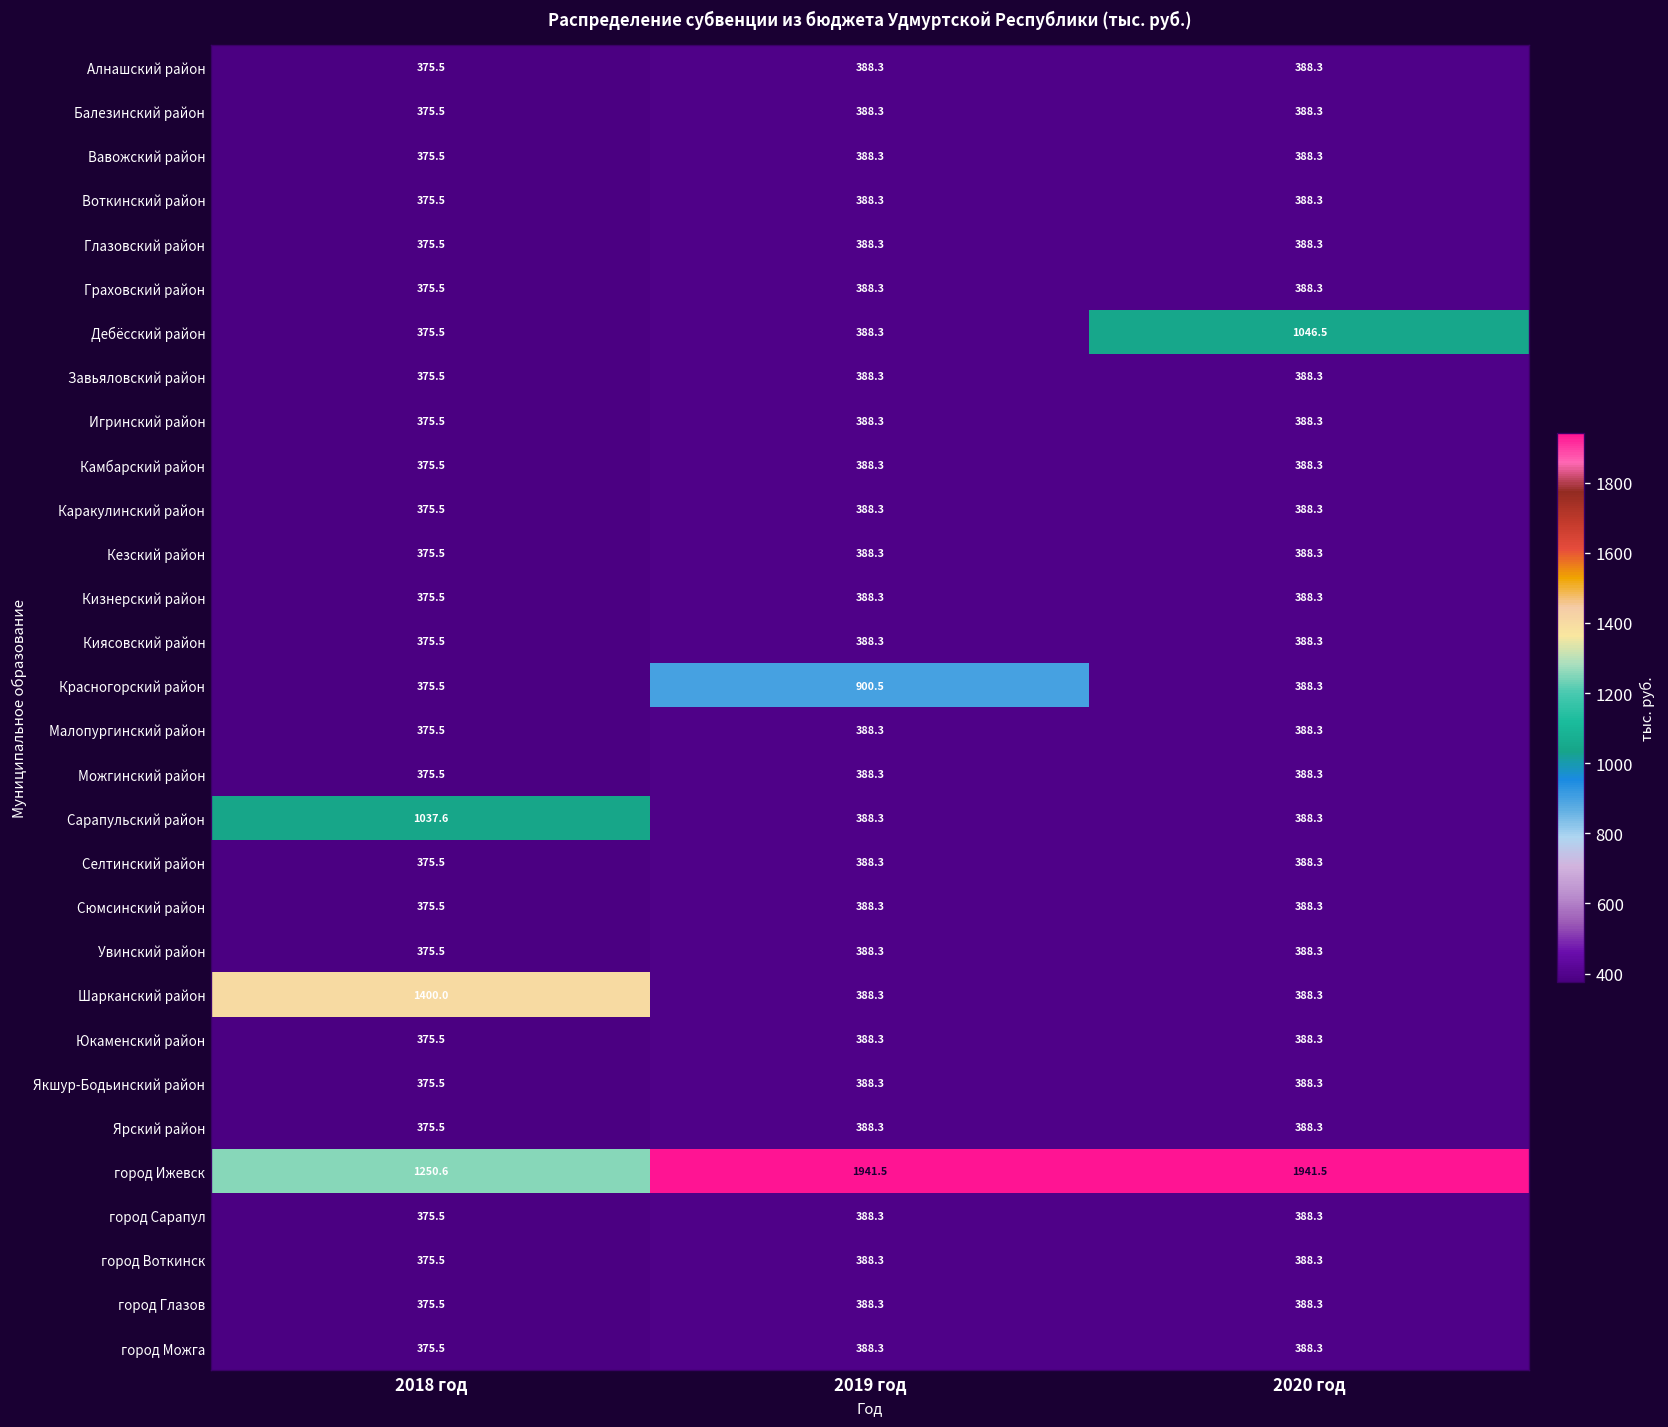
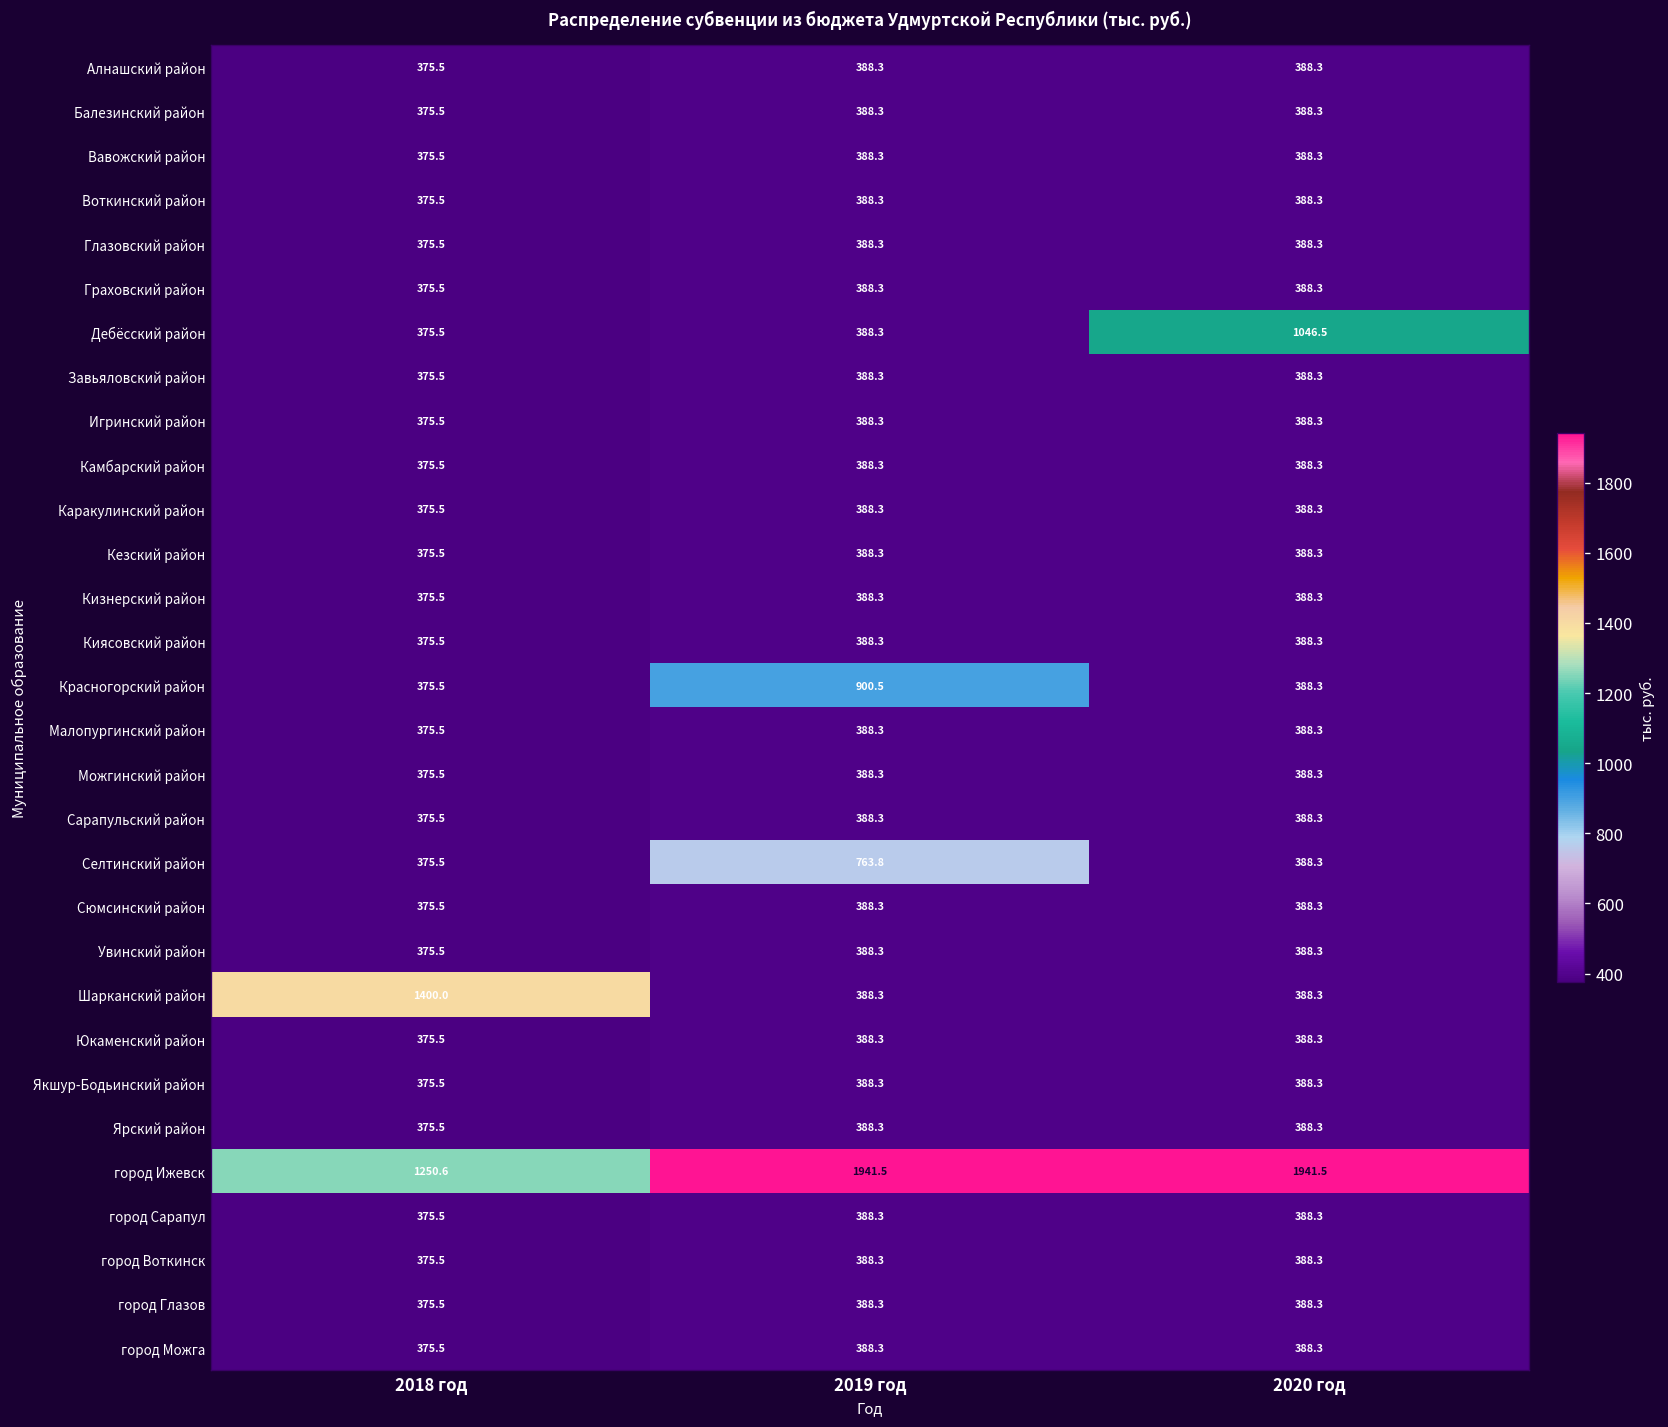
  {
    "Алнашский район": {
      "2018 год": 375.5,
      "2019 год": 388.3,
      "2020 год": 388.3
    },
    "Балезинский район": {
      "2018 год": 375.5,
      "2019 год": 388.3,
      "2020 год": 388.3
    },
    "Вавожский район": {
      "2018 год": 375.5,
      "2019 год": 388.3,
      "2020 год": 388.3
    },
    "Воткинский район": {
      "2018 год": 375.5,
      "2019 год": 388.3,
      "2020 год": 388.3
    },
    "Глазовский район": {
      "2018 год": 375.5,
      "2019 год": 388.3,
      "2020 год": 388.3
    },
    "Граховский район": {
      "2018 год": 375.5,
      "2019 год": 388.3,
      "2020 год": 388.3
    },
    "Дебёсский район": {
      "2018 год": 375.5,
      "2019 год": 388.3,
      "2020 год": 1046.5
    },
    "Завьяловский район": {
      "2018 год": 375.5,
      "2019 год": 388.3,
      "2020 год": 388.3
    },
    "Игринский район": {
      "2018 год": 375.5,
      "2019 год": 388.3,
      "2020 год": 388.3
    },
    "Камбарский район": {
      "2018 год": 375.5,
      "2019 год": 388.3,
      "2020 год": 388.3
    },
    "Каракулинский район": {
      "2018 год": 375.5,
      "2019 год": 388.3,
      "2020 год": 388.3
    },
    "Кезский район": {
      "2018 год": 375.5,
      "2019 год": 388.3,
      "2020 год": 388.3
    },
    "Кизнерский район": {
      "2018 год": 375.5,
      "2019 год": 388.3,
      "2020 год": 388.3
    },
    "Киясовский район": {
      "2018 год": 375.5,
      "2019 год": 388.3,
      "2020 год": 388.3
    },
    "Красногорский район": {
      "2018 год": 375.5,
      "2019 год": 900.5,
      "2020 год": 388.3
    },
    "Малопургинский район": {
      "2018 год": 375.5,
      "2019 год": 388.3,
      "2020 год": 388.3
    },
    "Можгинский район": {
      "2018 год": 375.5,
      "2019 год": 388.3,
      "2020 год": 388.3
    },
    "Сарапульский район": {
-     "2018 год": 1037.6,
+     "2018 год": 375.5,
      "2019 год": 388.3,
      "2020 год": 388.3
    },
    "Селтинский район": {
      "2018 год": 375.5,
-     "2019 год": 388.3,
+     "2019 год": 763.8,
      "2020 год": 388.3
    },
    "Сюмсинский район": {
      "2018 год": 375.5,
      "2019 год": 388.3,
      "2020 год": 388.3
    },
    "Увинский район": {
      "2018 год": 375.5,
      "2019 год": 388.3,
      "2020 год": 388.3
    },
    "Шарканский район": {
      "2018 год": 1400.0,
      "2019 год": 388.3,
      "2020 год": 388.3
    },
    "Юкаменский район": {
      "2018 год": 375.5,
      "2019 год": 388.3,
      "2020 год": 388.3
    },
    "Якшур-Бодьинский район": {
      "2018 год": 375.5,
      "2019 год": 388.3,
      "2020 год": 388.3
    },
    "Ярский район": {
      "2018 год": 375.5,
      "2019 год": 388.3,
      "2020 год": 388.3
    },
    "город Ижевск": {
      "2018 год": 1250.6,
      "2019 год": 1941.5,
      "2020 год": 1941.5
    },
    "город Сарапул": {
      "2018 год": 375.5,
      "2019 год": 388.3,
      "2020 год": 388.3
    },
    "город Воткинск": {
      "2018 год": 375.5,
      "2019 год": 388.3,
      "2020 год": 388.3
    },
    "город Глазов": {
      "2018 год": 375.5,
      "2019 год": 388.3,
      "2020 год": 388.3
    },
    "город Можга": {
      "2018 год": 375.5,
      "2019 год": 388.3,
      "2020 год": 388.3
    }
  }
